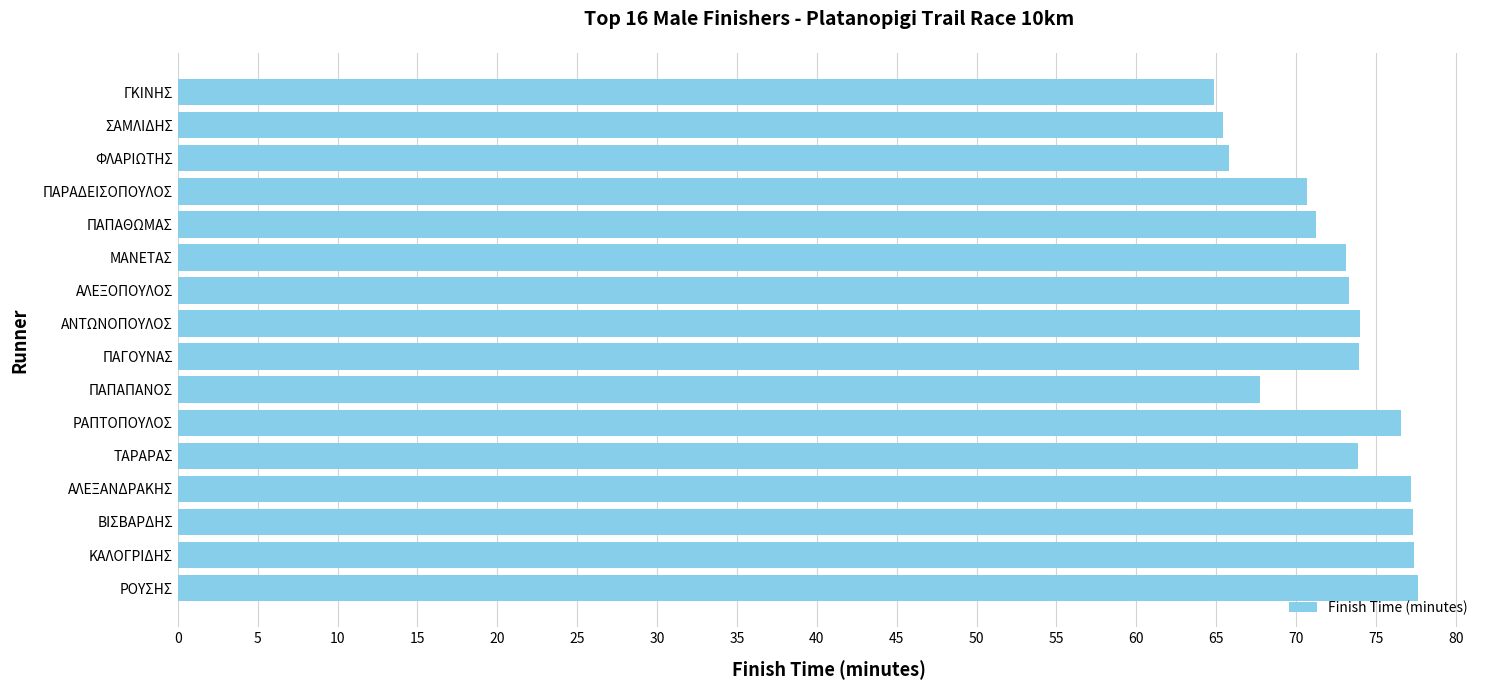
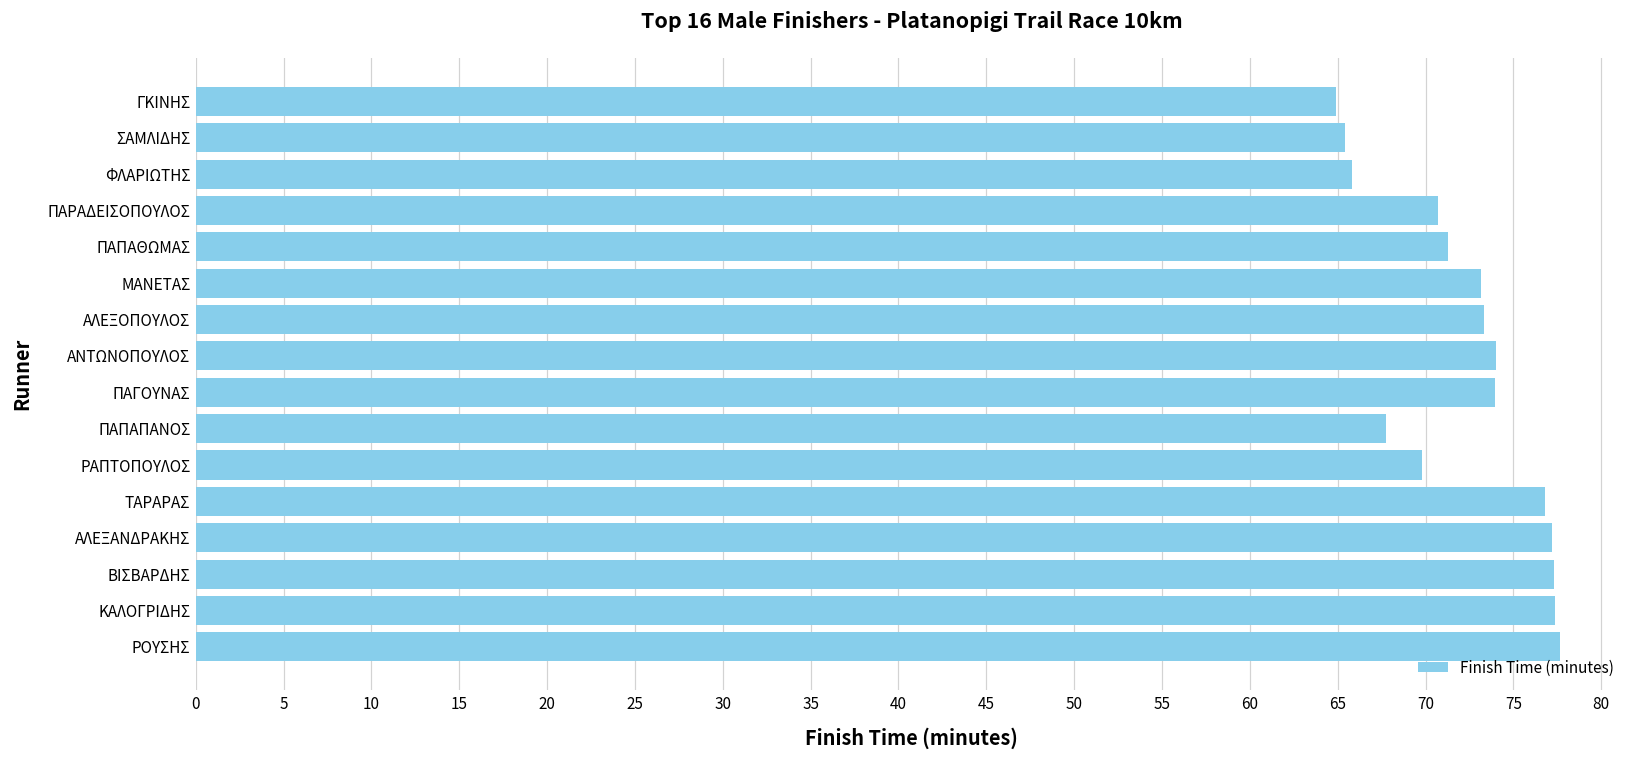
  {
    "ΓΚΙΝΗΣ": 64.9,
    "ΣΑΜΛΙΔΗΣ": 65.4,
    "ΦΛΑΡΙΩΤΗΣ": 65.8,
    "ΠΑΡΑΔΕΙΣΟΠΟΥΛΟΣ": 70.7,
    "ΠΑΠΑΘΩΜΑΣ": 71.3,
    "ΜΑΝΕΤΑΣ": 73.1,
    "ΑΛΕΞΟΠΟΥΛΟΣ": 73.4,
    "ΑΝΤΩΝΟΠΟΥΛΟΣ": 74.0,
    "ΠΑΓΟΥΝΑΣ": 74.0,
    "ΠΑΠΑΠΑΝΟΣ": 67.8,
-   "ΡΑΠΤΟΠΟΥΛΟΣ": 76.6,
-   "ΤΑΡΑΡΑΣ": 73.9,
+   "ΡΑΠΤΟΠΟΥΛΟΣ": 69.8,
+   "ΤΑΡΑΡΑΣ": 76.8,
    "ΑΛΕΞΑΝΔΡΑΚΗΣ": 77.2,
    "ΒΙΣΒΑΡΔΗΣ": 77.3,
    "ΚΑΛΟΓΡΙΔΗΣ": 77.4,
    "ΡΟΥΣΗΣ": 77.6
  }
